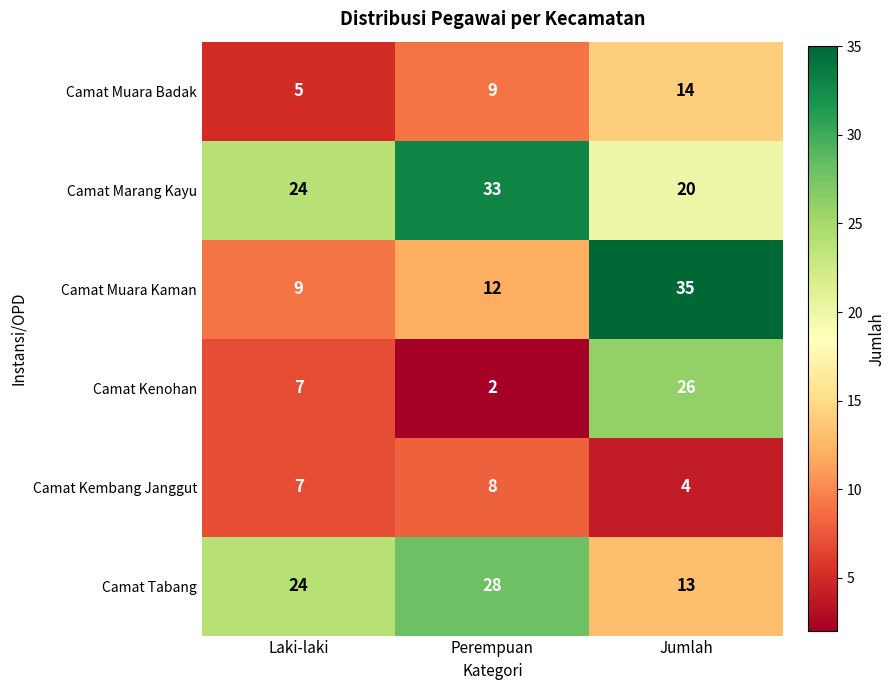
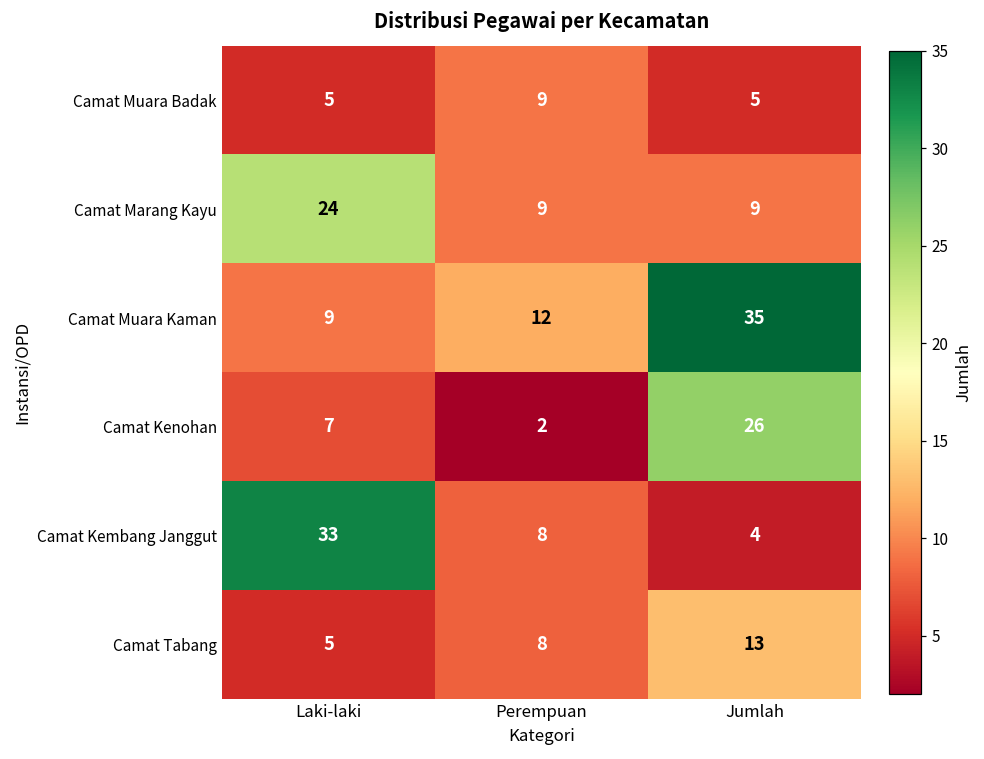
  {
    "Camat Muara Badak": {
      "Laki-laki": 5,
      "Perempuan": 9,
-     "Jumlah": 14
+     "Jumlah": 5
    },
    "Camat Marang Kayu": {
      "Laki-laki": 24,
-     "Perempuan": 33,
-     "Jumlah": 20
+     "Perempuan": 9,
+     "Jumlah": 9
    },
    "Camat Muara Kaman": {
      "Laki-laki": 9,
      "Perempuan": 12,
      "Jumlah": 35
    },
    "Camat Kenohan": {
      "Laki-laki": 7,
      "Perempuan": 2,
      "Jumlah": 26
    },
    "Camat Kembang Janggut": {
-     "Laki-laki": 7,
+     "Laki-laki": 33,
      "Perempuan": 8,
      "Jumlah": 4
    },
    "Camat Tabang": {
-     "Laki-laki": 24,
-     "Perempuan": 28,
+     "Laki-laki": 5,
+     "Perempuan": 8,
      "Jumlah": 13
    }
  }
